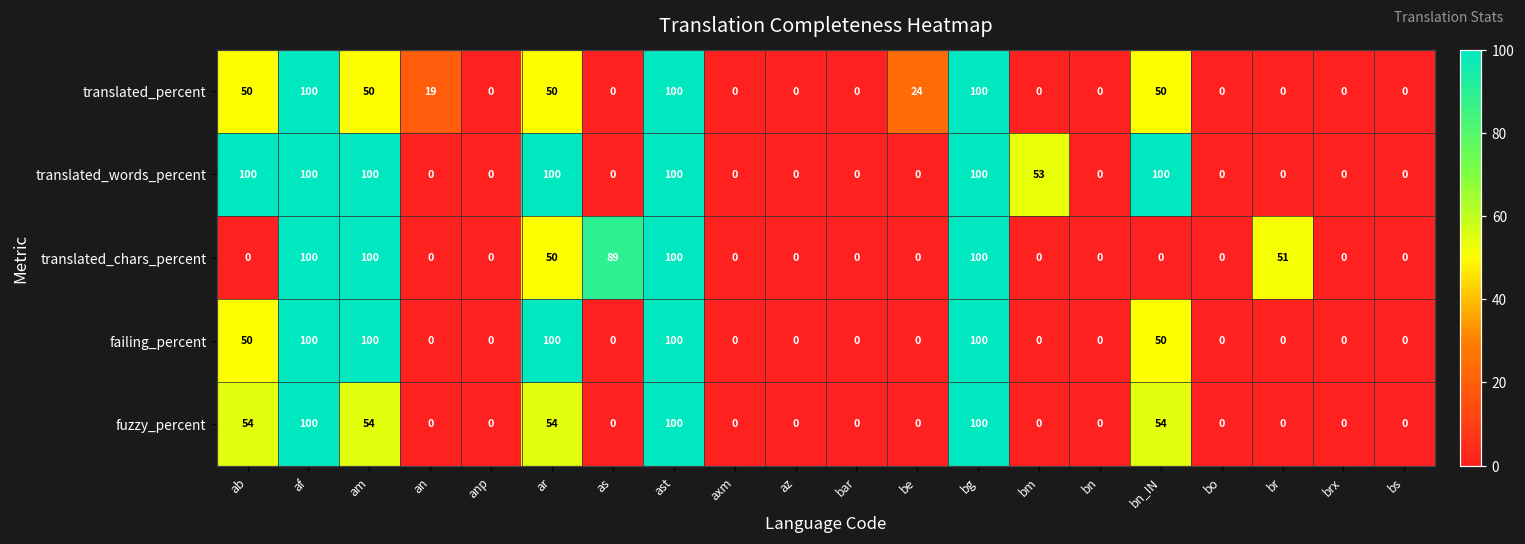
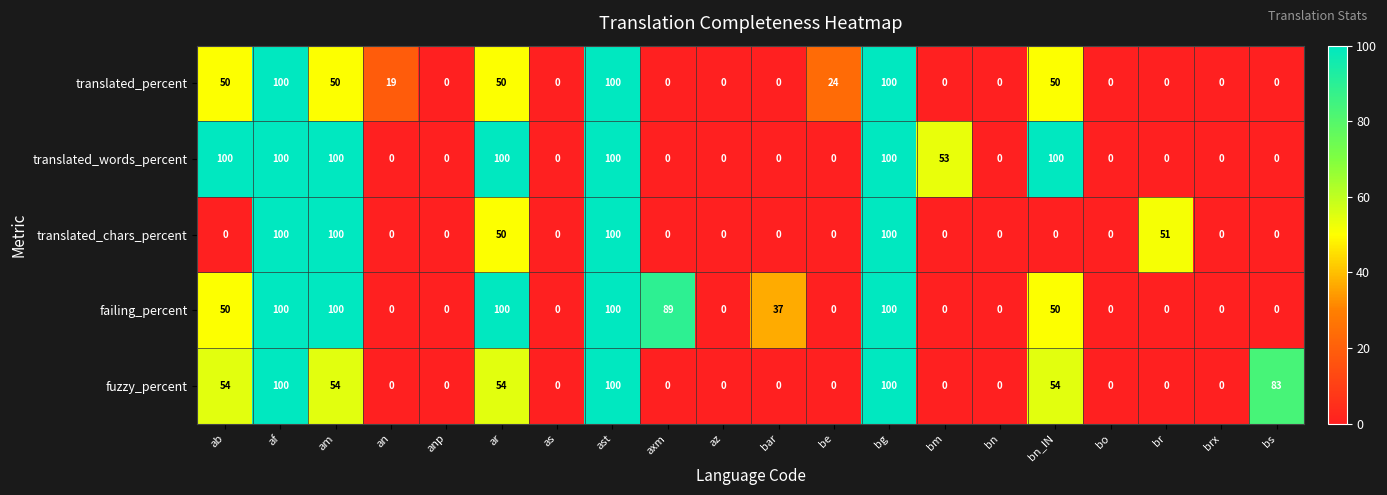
  {
    "translated_percent": {
      "ab": 50,
      "af": 100,
      "am": 50,
      "an": 19,
      "anp": 0,
      "ar": 50,
      "as": 0,
      "ast": 100,
      "axm": 0,
      "az": 0,
      "bar": 0,
      "be": 24,
      "bg": 100,
      "bm": 0,
      "bn": 0,
      "bn_IN": 50,
      "bo": 0,
      "br": 0,
      "brx": 0,
      "bs": 0
    },
    "translated_words_percent": {
      "ab": 100,
      "af": 100,
      "am": 100,
      "an": 0,
      "anp": 0,
      "ar": 100,
      "as": 0,
      "ast": 100,
      "axm": 0,
      "az": 0,
      "bar": 0,
      "be": 0,
      "bg": 100,
      "bm": 53,
      "bn": 0,
      "bn_IN": 100,
      "bo": 0,
      "br": 0,
      "brx": 0,
      "bs": 0
    },
    "translated_chars_percent": {
      "ab": 0,
      "af": 100,
      "am": 100,
      "an": 0,
      "anp": 0,
      "ar": 50,
-     "as": 89,
+     "as": 0,
      "ast": 100,
      "axm": 0,
      "az": 0,
      "bar": 0,
      "be": 0,
      "bg": 100,
      "bm": 0,
      "bn": 0,
      "bn_IN": 0,
      "bo": 0,
      "br": 51,
      "brx": 0,
      "bs": 0
    },
    "failing_percent": {
      "ab": 50,
      "af": 100,
      "am": 100,
      "an": 0,
      "anp": 0,
      "ar": 100,
      "as": 0,
      "ast": 100,
-     "axm": 0,
+     "axm": 89,
      "az": 0,
-     "bar": 0,
+     "bar": 37,
      "be": 0,
      "bg": 100,
      "bm": 0,
      "bn": 0,
      "bn_IN": 50,
      "bo": 0,
      "br": 0,
      "brx": 0,
      "bs": 0
    },
    "fuzzy_percent": {
      "ab": 54,
      "af": 100,
      "am": 54,
      "an": 0,
      "anp": 0,
      "ar": 54,
      "as": 0,
      "ast": 100,
      "axm": 0,
      "az": 0,
      "bar": 0,
      "be": 0,
      "bg": 100,
      "bm": 0,
      "bn": 0,
      "bn_IN": 54,
      "bo": 0,
      "br": 0,
      "brx": 0,
-     "bs": 0
+     "bs": 83
    }
  }
